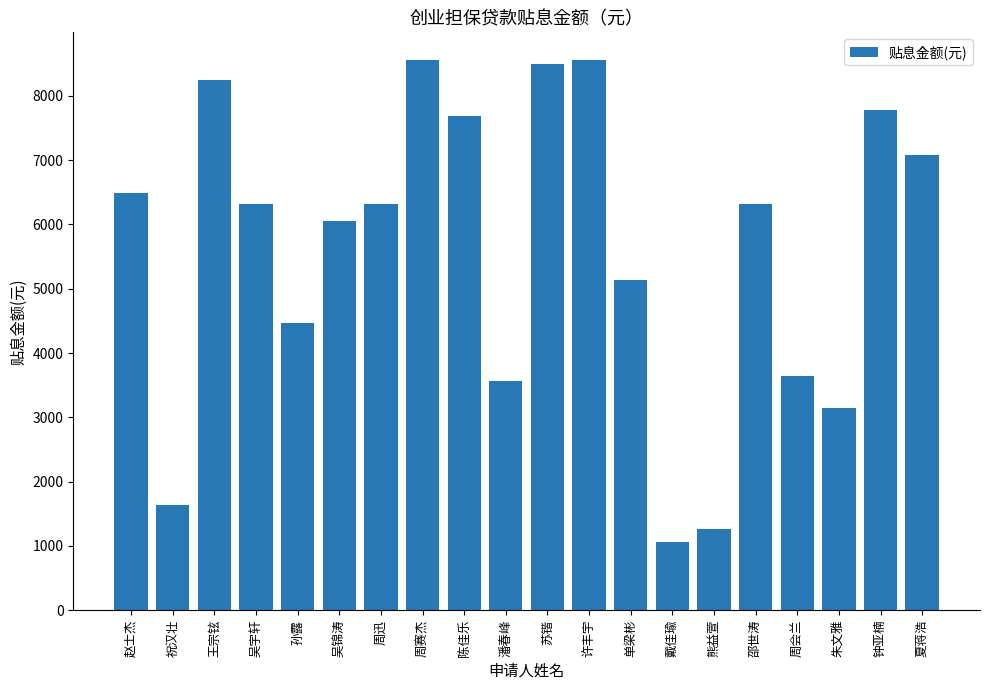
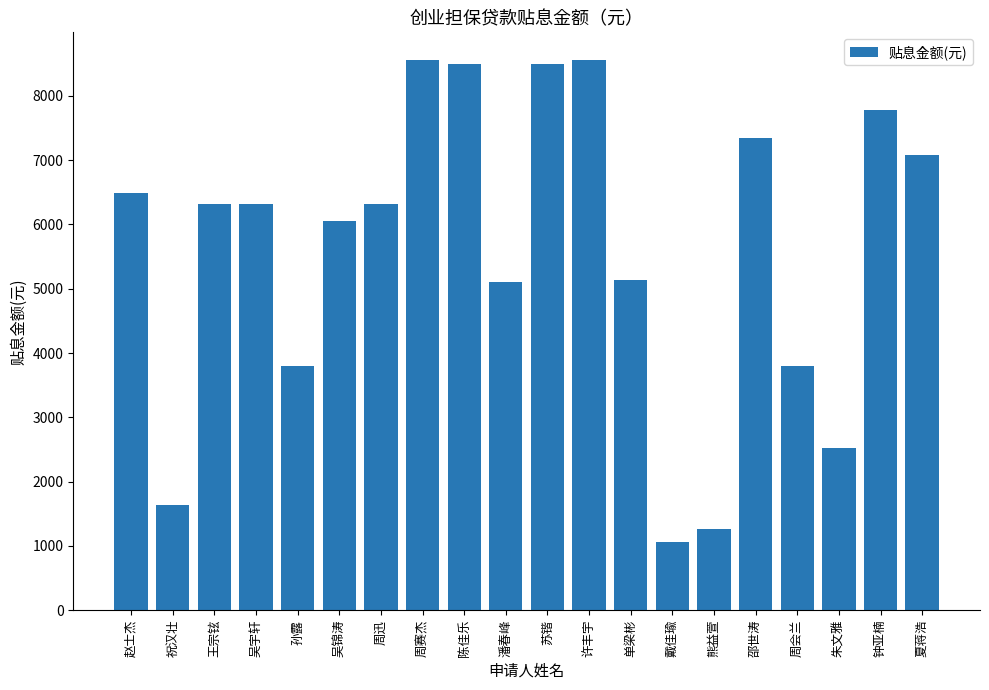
  {
    "赵士杰": 6500,
    "祝汉壮": 1600,
-   "王宗铉": 8200,
+   "王宗铉": 6300,
    "吴宇轩": 6300,
-   "孙露": 4500,
+   "孙露": 3800,
    "吴锦涛": 6100,
    "周迅": 6300,
    "周赛杰": 8600,
-   "陈佳乐": 7700,
-   "潘春峰": 3600,
+   "陈佳乐": 8500,
+   "潘春峰": 5100,
    "苏锴": 8500,
    "许丰宇": 8600,
    "单梁彬": 5100,
    "戴佳瑜": 1100,
    "熊益萱": 1300,
-   "邵世涛": 6300,
-   "周会兰": 3600,
-   "朱文雅": 3100,
+   "邵世涛": 7300,
+   "周会兰": 3800,
+   "朱文雅": 2500,
    "钟亚楠": 7800,
    "夏蒋浩": 7100
  }
